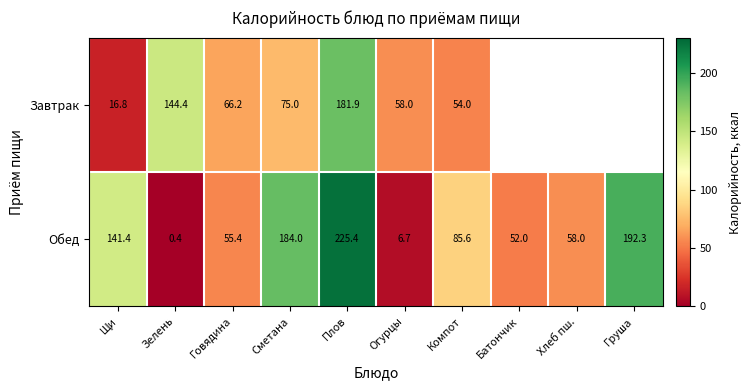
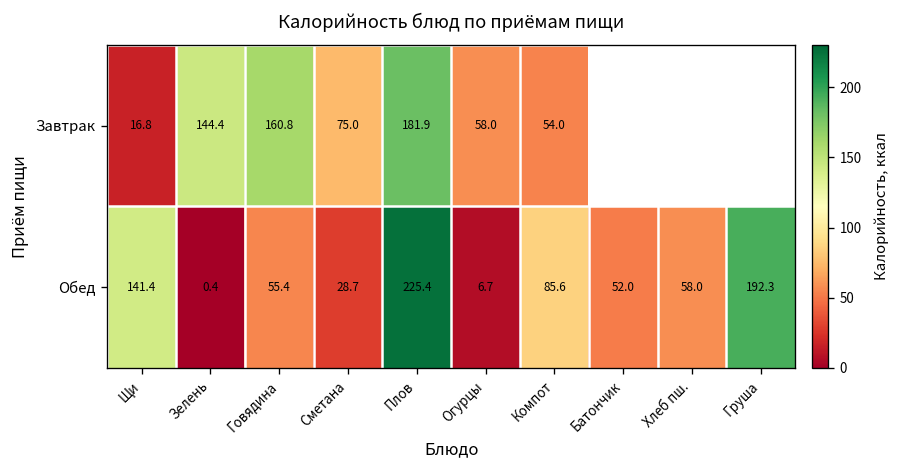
  {
    "Завтрак": {
      "Щи": 16.8,
      "Зелень": 144.4,
-     "Говядина": 66.2,
+     "Говядина": 160.8,
      "Сметана": 75.0,
      "Плов": 181.9,
      "Огурцы": 58.0,
      "Компот": 54.0
    },
    "Обед": {
      "Щи": 141.4,
      "Зелень": 0.4,
      "Говядина": 55.4,
-     "Сметана": 184.0,
+     "Сметана": 28.7,
      "Плов": 225.4,
      "Огурцы": 6.7,
      "Компот": 85.6,
      "Батончик": 52.0,
      "Хлеб пш.": 58.0,
      "Груша": 192.3
    }
  }
